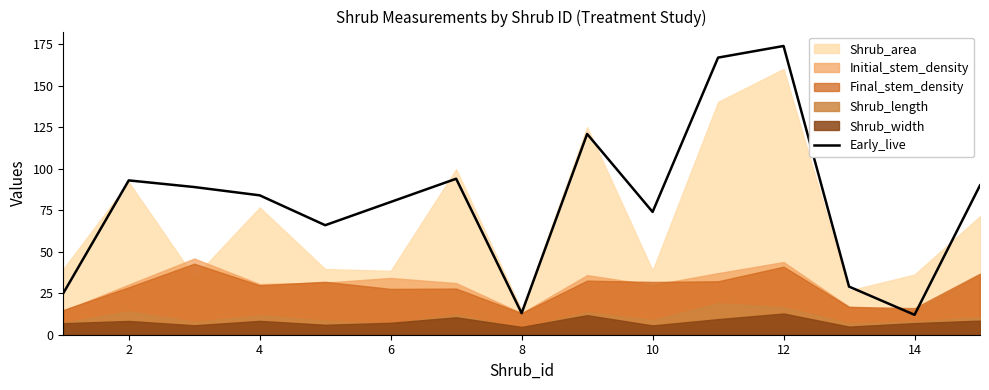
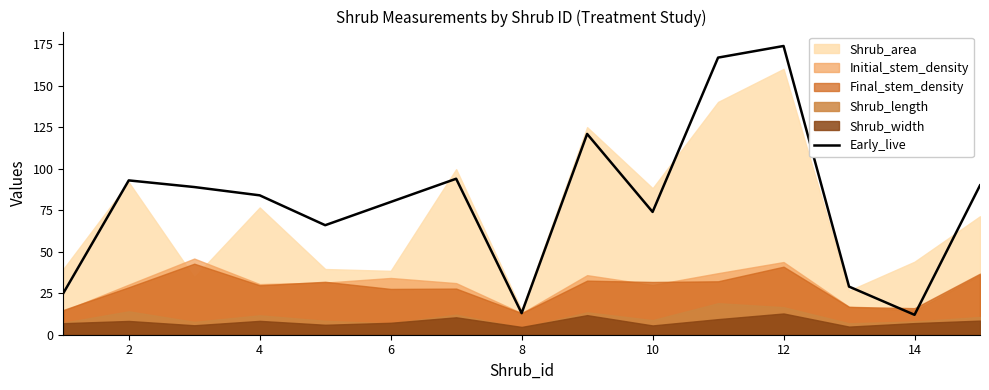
  {
    "Early_live": {
      "4": 84,
      "6": 80,
      "10": 74,
      "12": 174,
      "14": 12
    },
    "Shrub_area": {
      "4": 77,
      "6": 39,
      "8": 15,
-     "10": 39,
+     "10": 88,
      "12": 160,
-     "14": 36
+     "14": 44
    },
    "Shrub_width": {
      "2": 8,
      "4": 8,
      "10": 6,
      "12": 13
    }
  }
